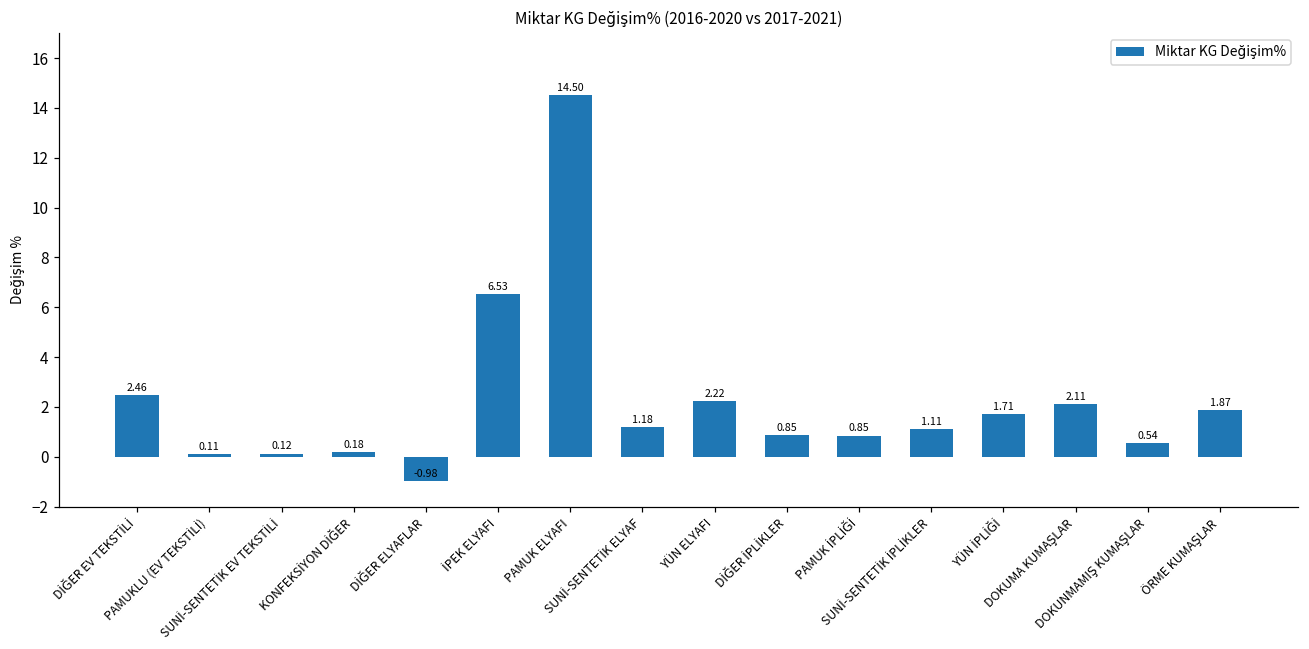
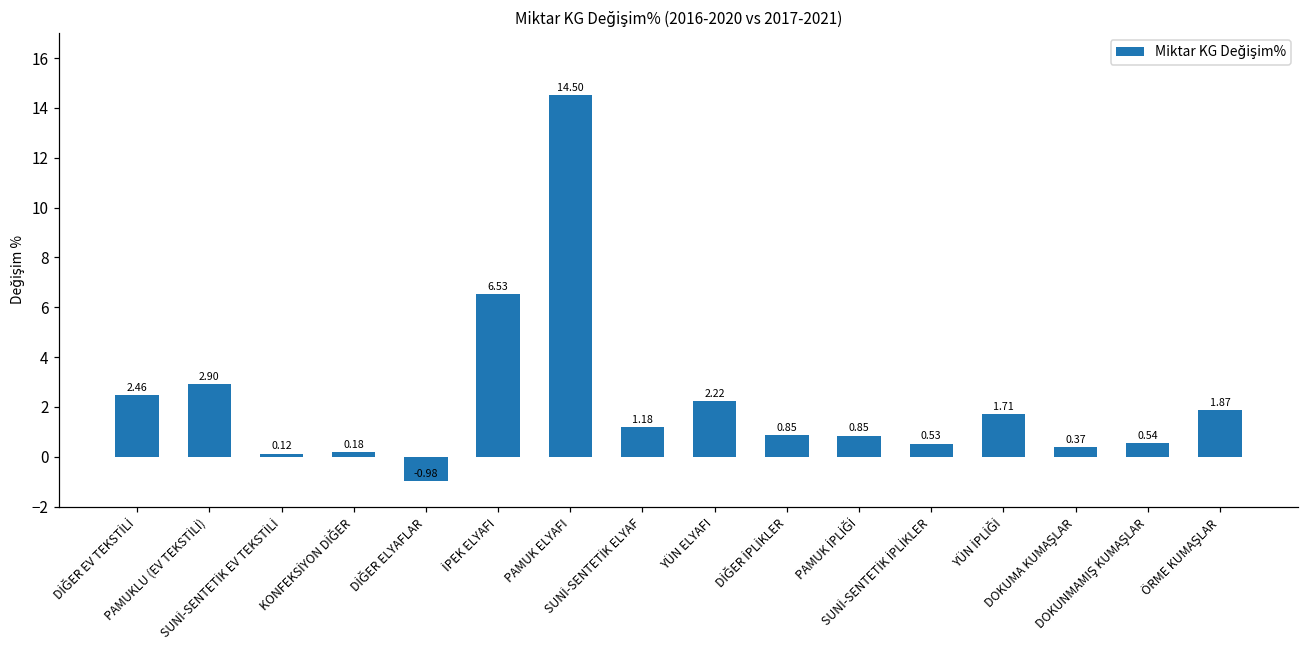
  {
    "DİĞER EV TEKSTİLİ": 2.46,
-   "PAMUKLU (EV TEKSTİLİ)": 0.11,
+   "PAMUKLU (EV TEKSTİLİ)": 2.90,
    "SUNİ-SENTETİK EV TEKSTİLİ": 0.12,
    "KONFEKSİYON DİĞER": 0.18,
    "DİĞER ELYAFLAR": -0.98,
    "İPEK ELYAFI": 6.53,
    "PAMUK ELYAFI": 14.50,
    "SUNİ-SENTETİK ELYAF": 1.18,
    "YÜN ELYAFI": 2.22,
    "DİĞER İPLİKLER": 0.85,
    "PAMUK İPLİĞİ": 0.85,
-   "SUNİ-SENTETİK İPLİKLER": 1.11,
+   "SUNİ-SENTETİK İPLİKLER": 0.53,
    "YÜN İPLİĞİ": 1.71,
-   "DOKUMA KUMAŞLAR": 2.11,
+   "DOKUMA KUMAŞLAR": 0.37,
    "DOKUNMAMIŞ KUMAŞLAR": 0.54,
    "ÖRME KUMAŞLAR": 1.87
  }
